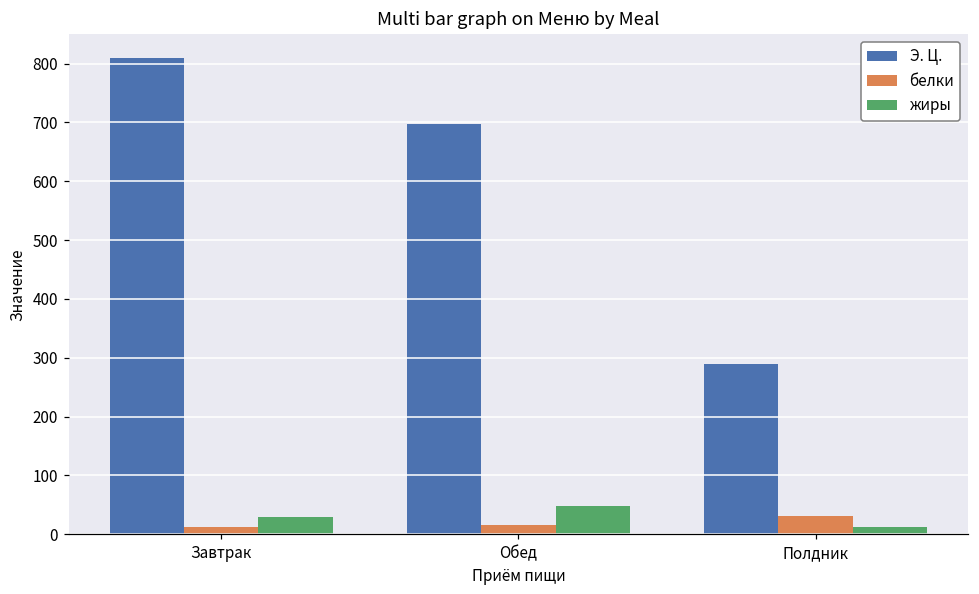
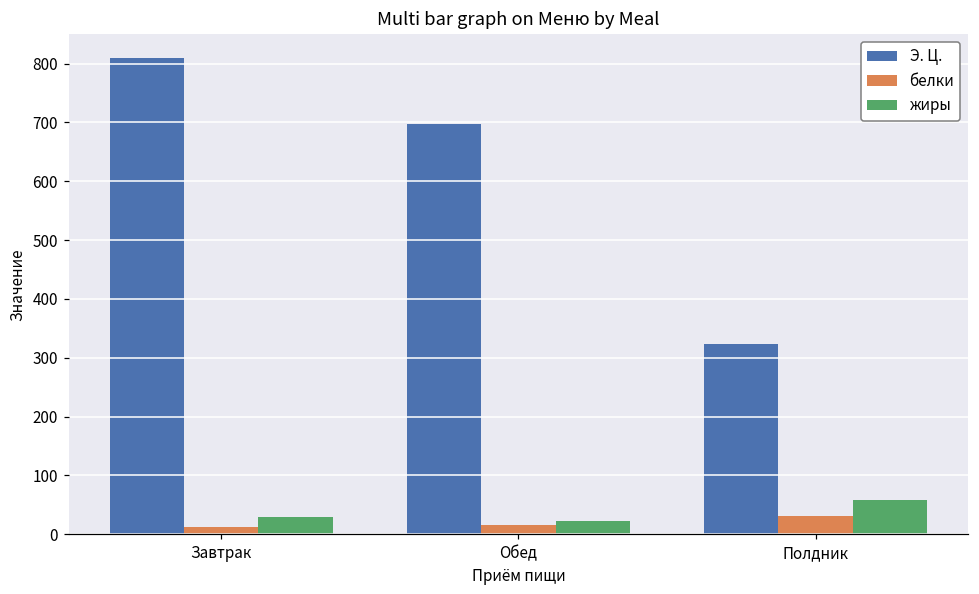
  {
    "Э. Ц.": {
      "Завтрак": 810,
      "Обед": 700,
-     "Полдник": 290
+     "Полдник": 320
    },
    "белки": {
      "Завтрак": 10,
      "Обед": 20,
      "Полдник": 30
    },
    "жиры": {
      "Завтрак": 30,
-     "Обед": 50,
-     "Полдник": 10
+     "Обед": 20,
+     "Полдник": 60
    }
  }
